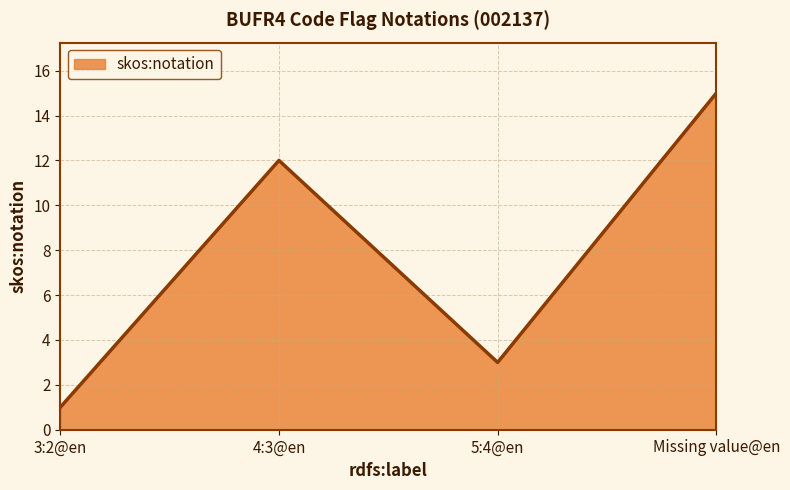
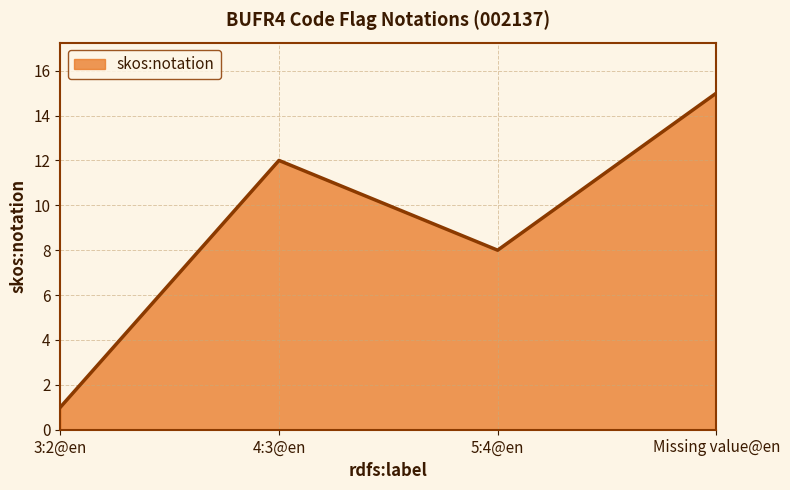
  {
    "3:2@en": 1,
    "4:3@en": 12,
-   "5:4@en": 3,
+   "5:4@en": 8,
    "Missing value@en": 15
  }
